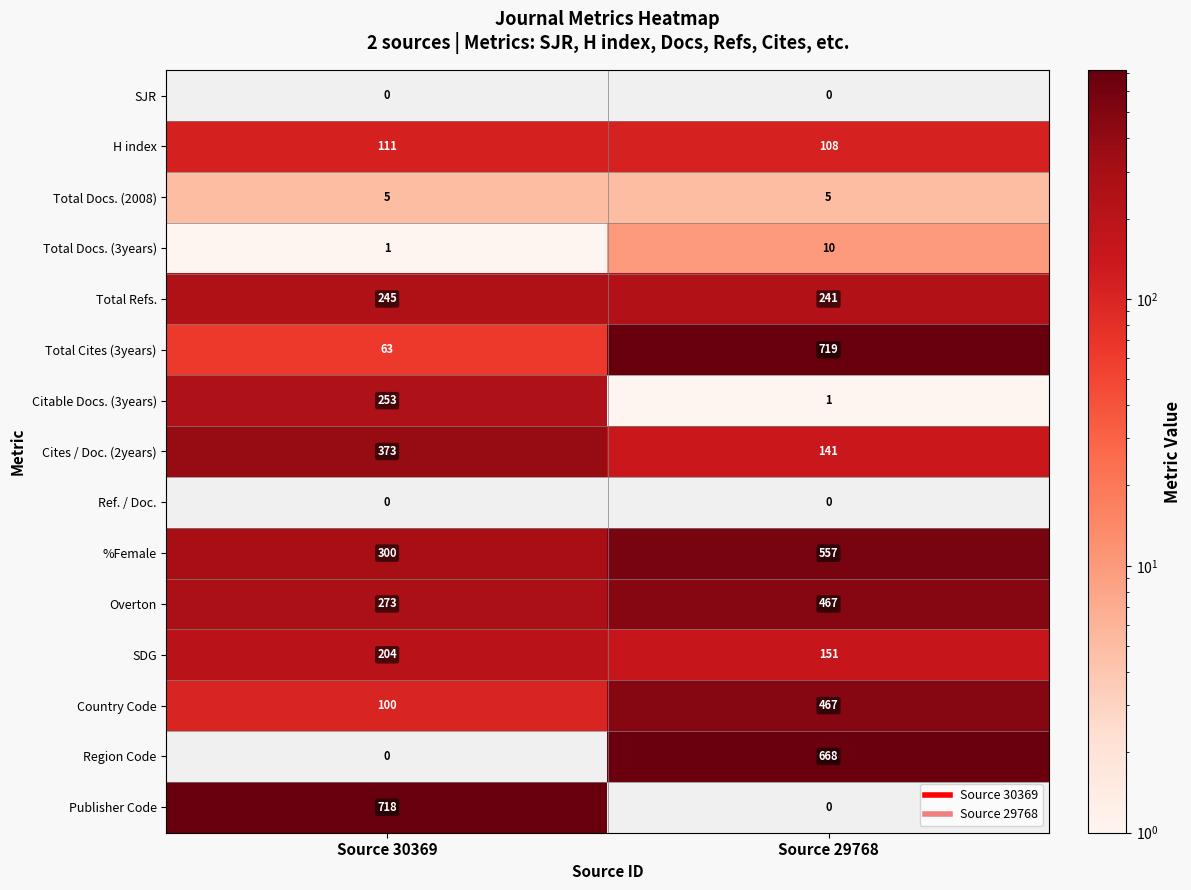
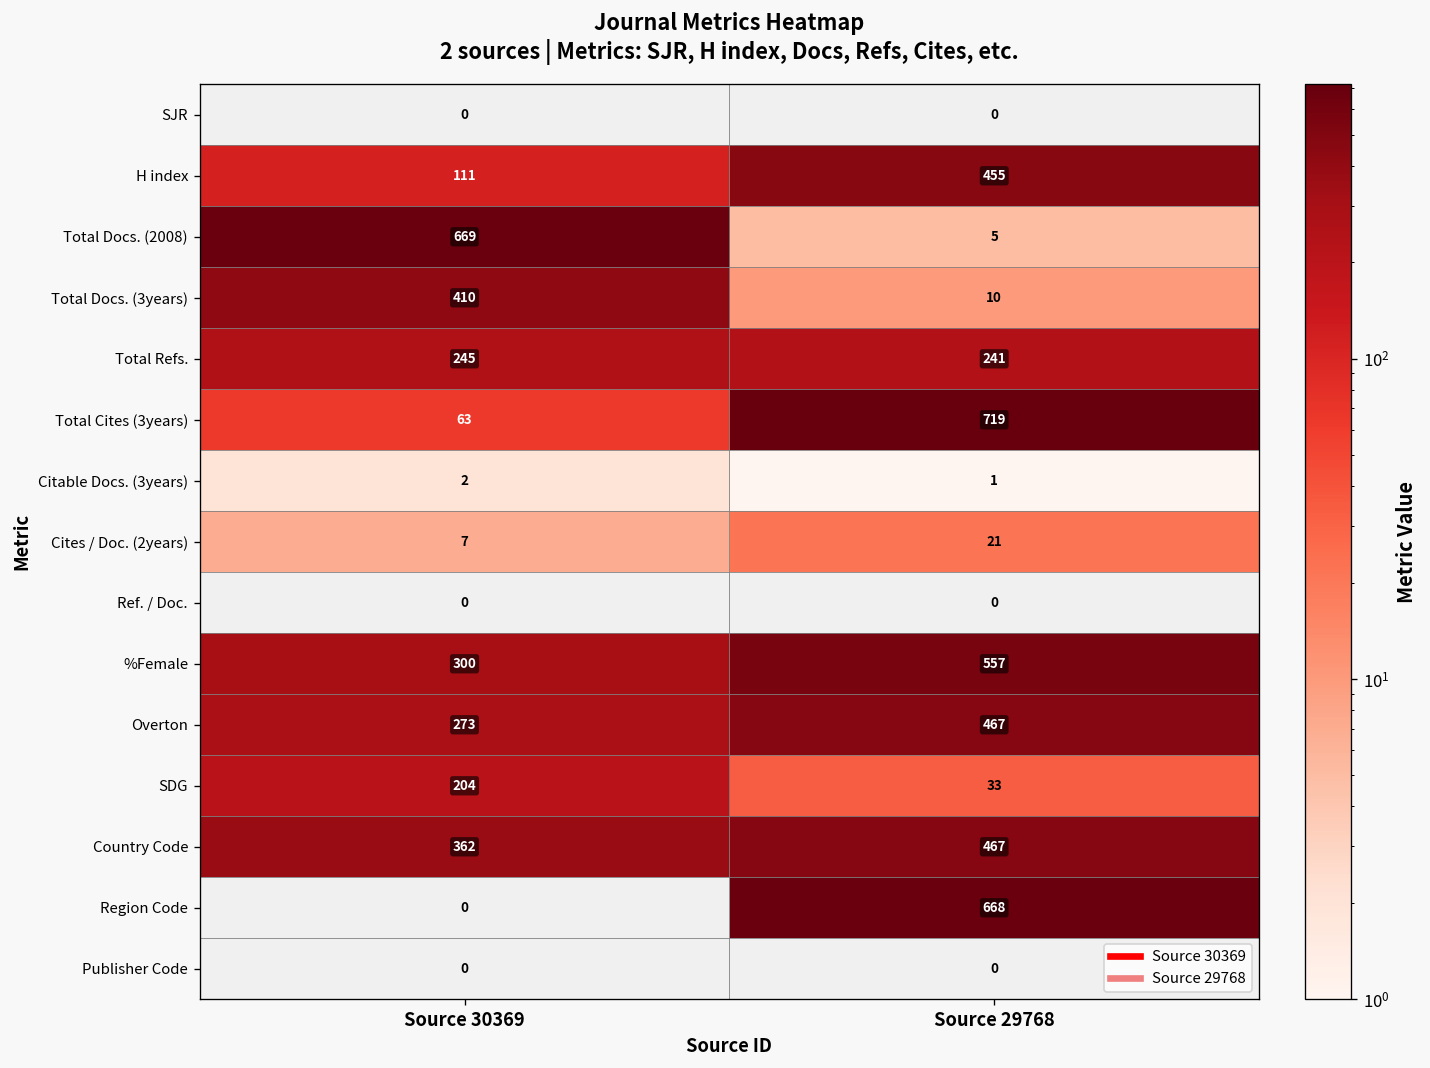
  {
    "H index": {
-     "Source 29768": 108
+     "Source 29768": 455
    },
    "Total Docs. (2008)": {
-     "Source 30369": 5
+     "Source 30369": 669
    },
    "Total Docs. (3years)": {
-     "Source 30369": 1
+     "Source 30369": 410
    },
    "Citable Docs. (3years)": {
-     "Source 30369": 253
+     "Source 30369": 2
    },
    "Cites / Doc. (2years)": {
-     "Source 30369": 373,
-     "Source 29768": 141
+     "Source 30369": 7,
+     "Source 29768": 21
    },
    "SDG": {
-     "Source 29768": 151
+     "Source 29768": 33
    },
    "Country Code": {
-     "Source 30369": 100
+     "Source 30369": 362
    },
    "Publisher Code": {
-     "Source 30369": 718
+     "Source 30369": 0
    }
  }
